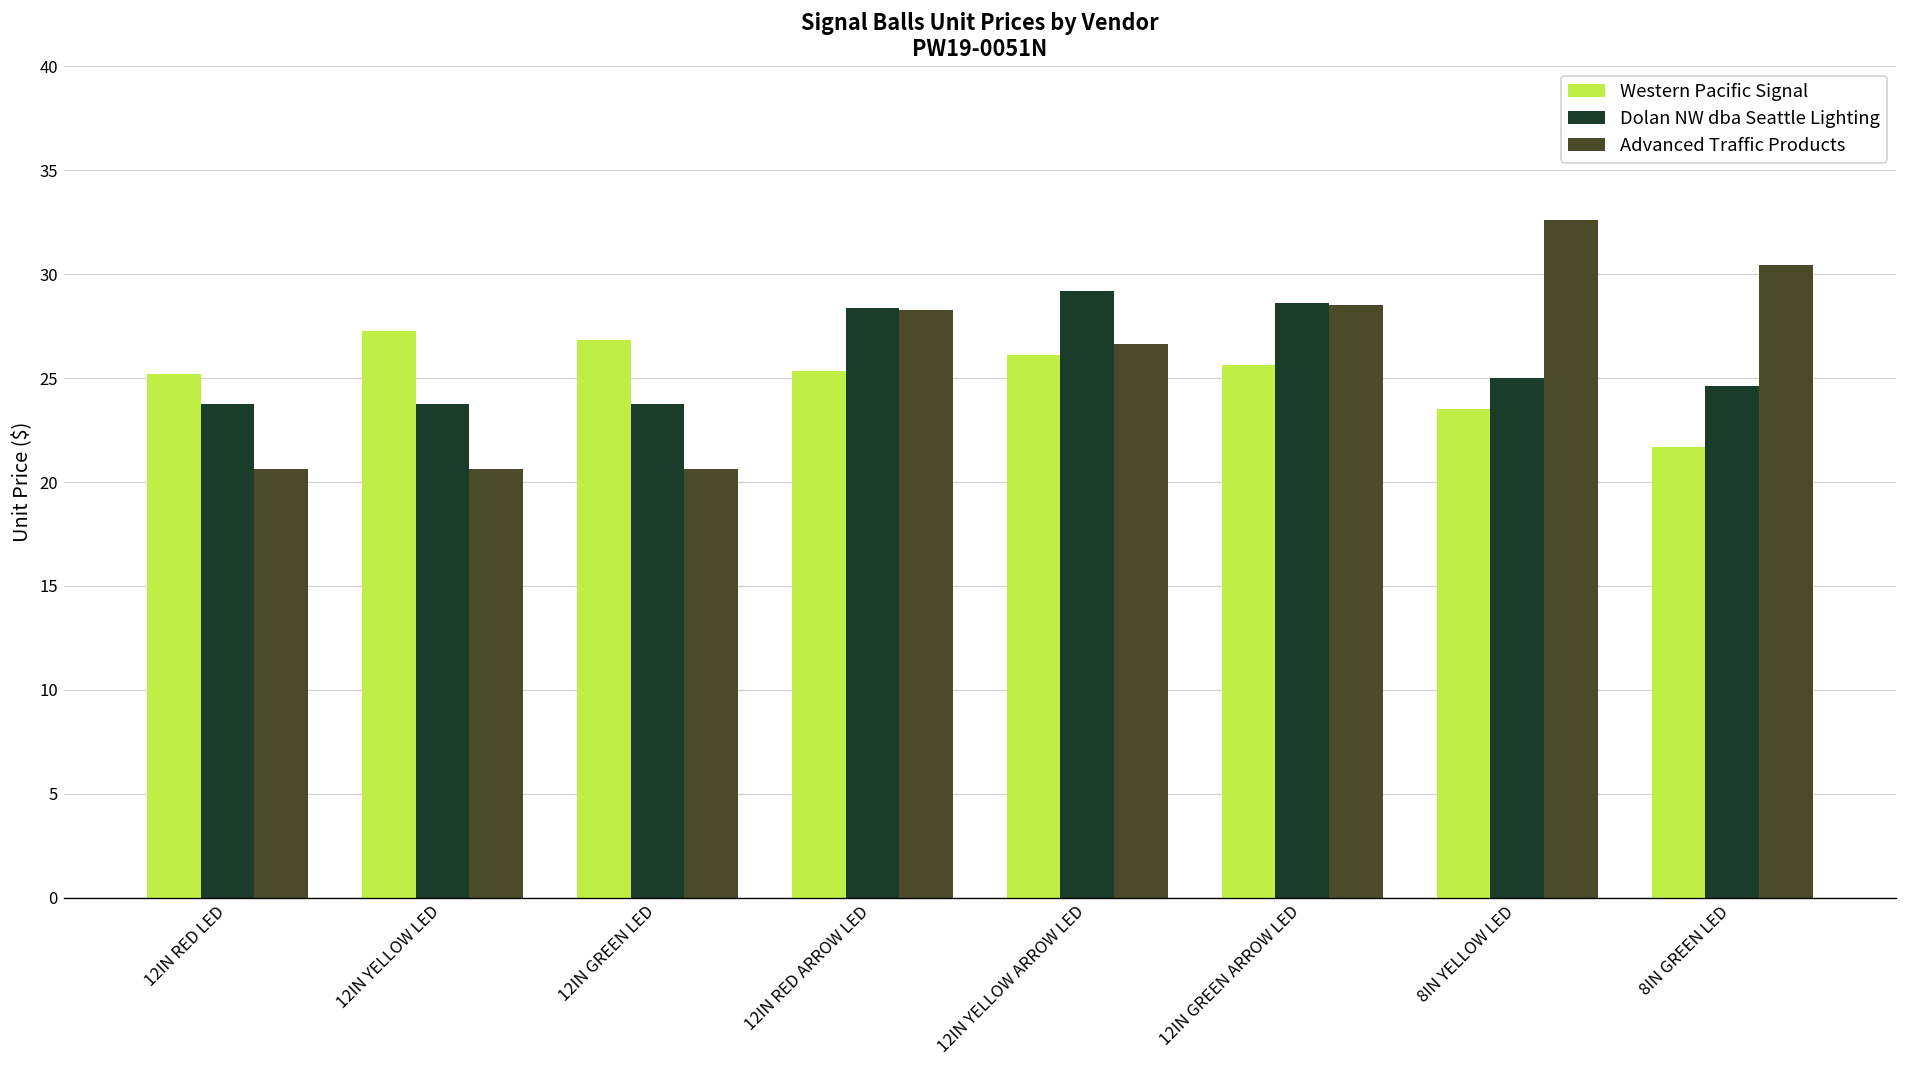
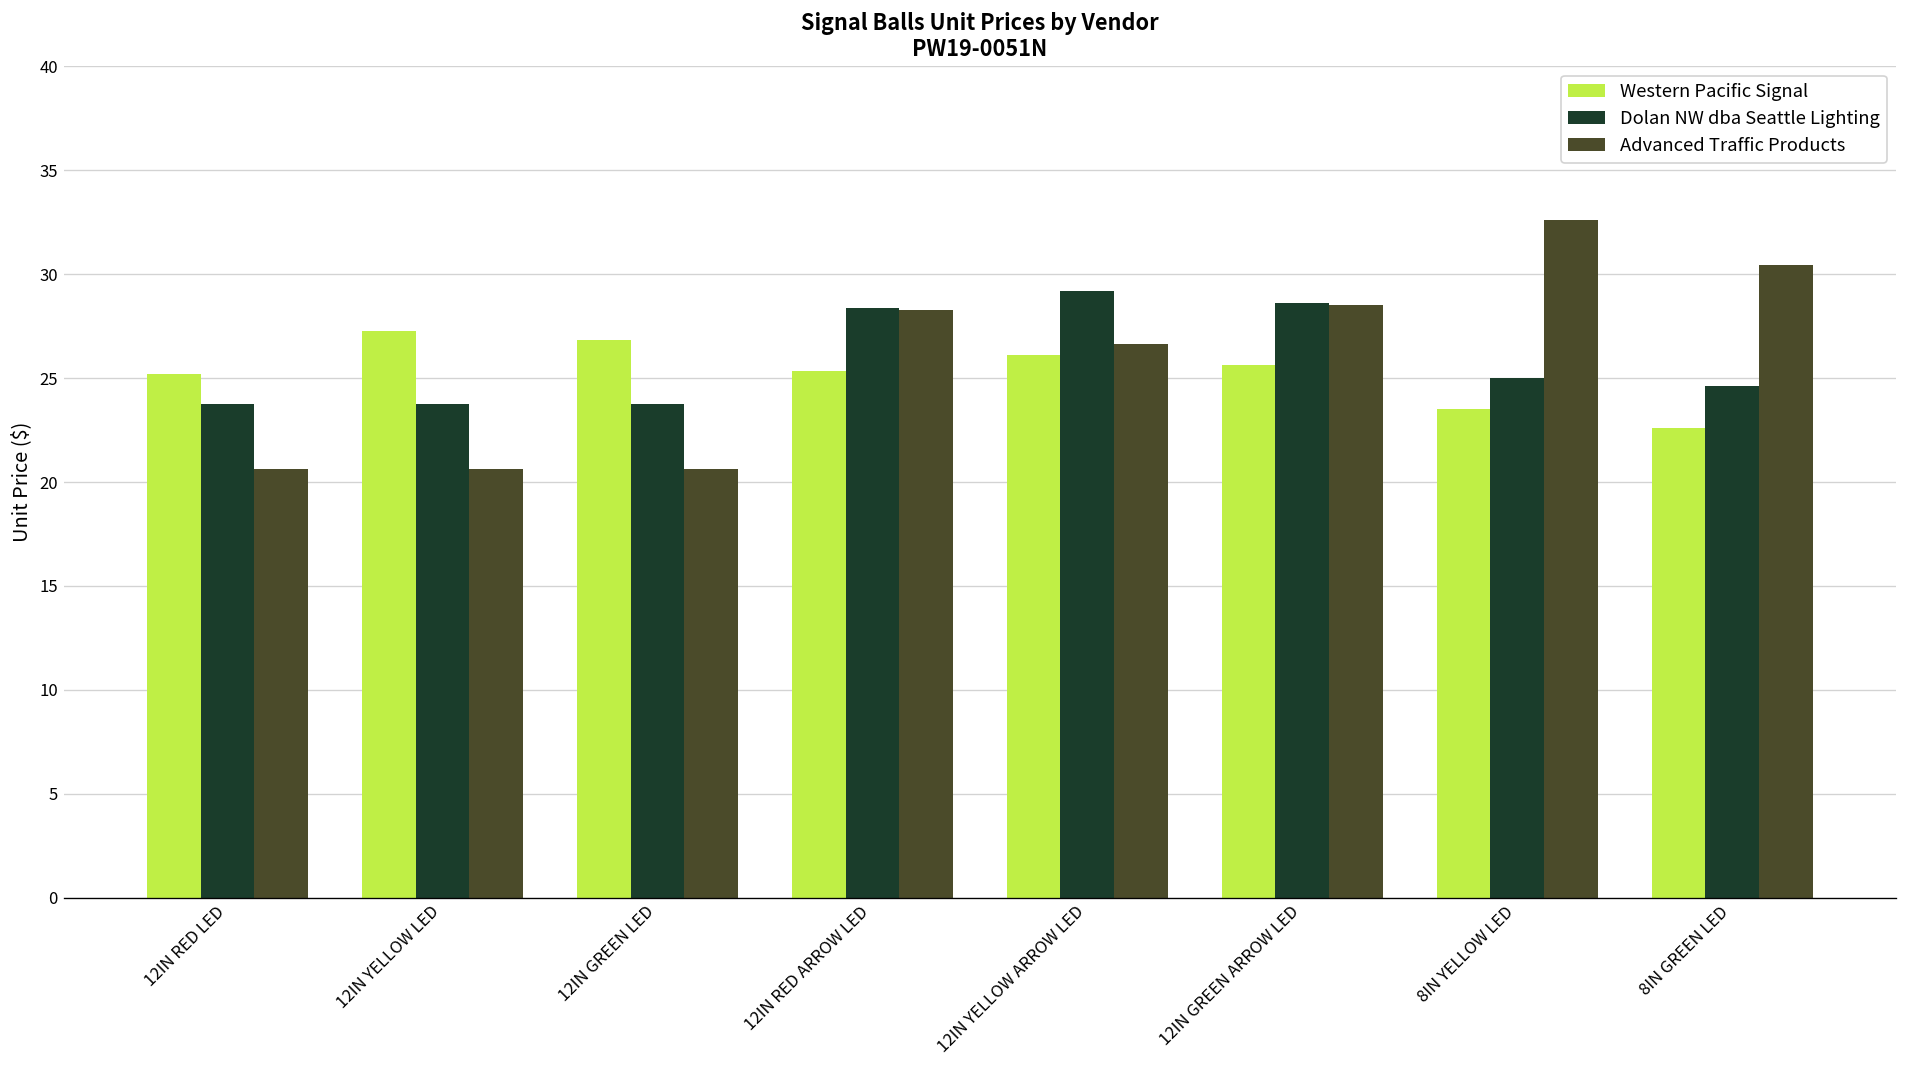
  {
    "Western Pacific Signal": {
      "12IN RED LED": 25.2,
      "12IN YELLOW LED": 27.3,
      "12IN GREEN LED": 26.9,
      "12IN RED ARROW LED": 25.4,
      "12IN YELLOW ARROW LED": 26.1,
      "12IN GREEN ARROW LED": 25.7,
      "8IN YELLOW LED": 23.5,
-     "8IN GREEN LED": 21.7
+     "8IN GREEN LED": 22.6
    }
  }
